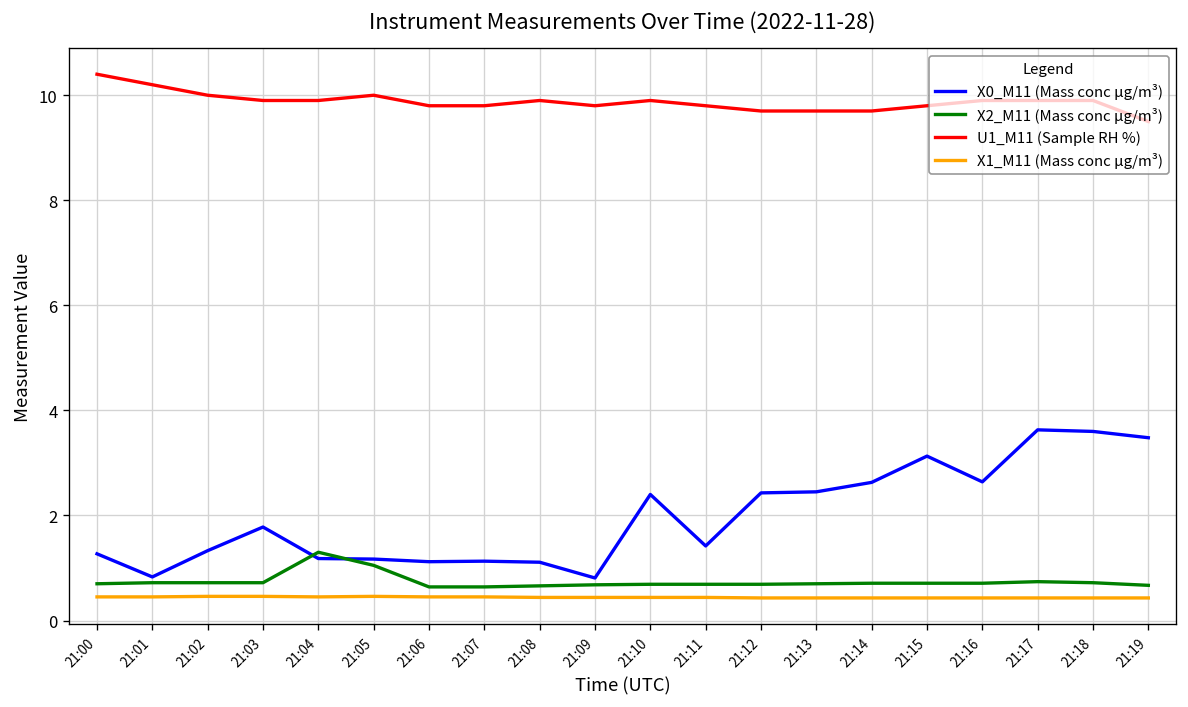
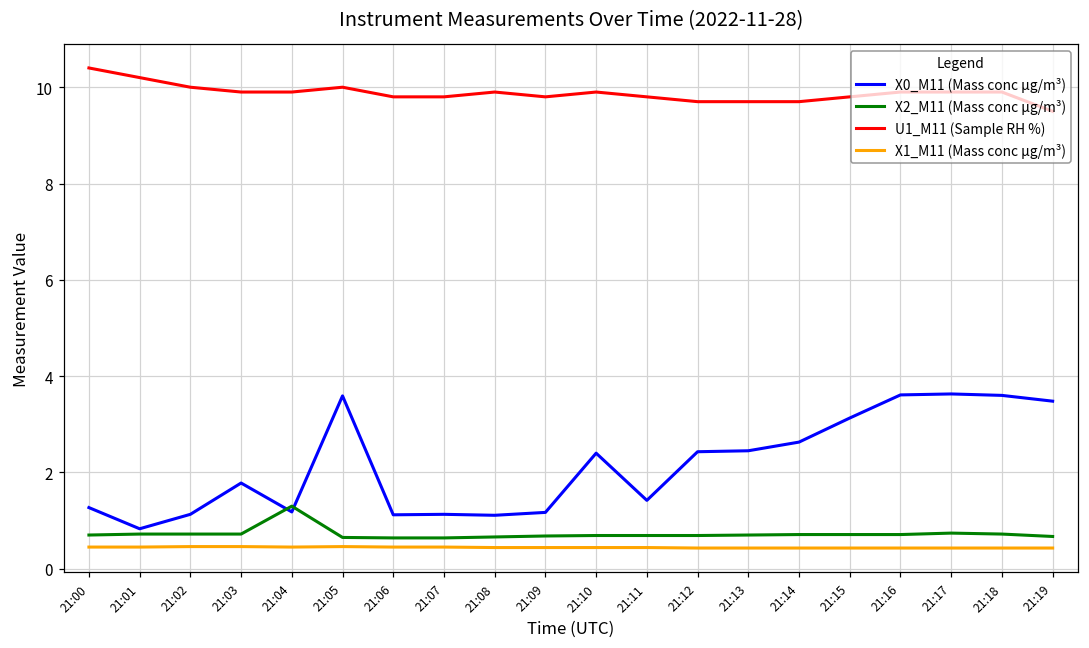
  {
    "X0_M11 (Mass conc μg/m³)": {
      "21:00": 1.3,
      "21:01": 0.8,
-     "21:02": 1.3,
+     "21:02": 1.1,
      "21:03": 1.8,
      "21:04": 1.2,
-     "21:05": 1.2,
+     "21:05": 3.6,
      "21:06": 1.1,
      "21:07": 1.1,
      "21:08": 1.1,
-     "21:09": 0.8,
+     "21:09": 1.2,
      "21:10": 2.4,
      "21:11": 1.4,
      "21:12": 2.4,
      "21:13": 2.5,
      "21:14": 2.6,
      "21:15": 3.1,
-     "21:16": 2.6,
+     "21:16": 3.6,
      "21:17": 3.6,
      "21:18": 3.6,
      "21:19": 3.5
    },
    "X2_M11 (Mass conc μg/m³)": {
      "21:00": 0.7,
      "21:01": 0.7,
      "21:02": 0.7,
      "21:03": 0.7,
      "21:04": 1.3,
-     "21:05": 1.1,
+     "21:05": 0.7,
      "21:06": 0.6,
      "21:07": 0.6,
      "21:08": 0.7,
      "21:09": 0.7,
      "21:10": 0.7,
      "21:11": 0.7,
      "21:12": 0.7,
      "21:13": 0.7,
      "21:14": 0.7,
      "21:15": 0.7,
      "21:16": 0.7,
      "21:17": 0.7,
      "21:18": 0.7,
      "21:19": 0.7
    },
    "U1_M11 (Sample RH %)": {
      "21:00": 10.4,
      "21:01": 10.2,
      "21:02": 10.0,
      "21:03": 9.9,
      "21:04": 9.9,
      "21:05": 10.0,
      "21:06": 9.8,
      "21:07": 9.8,
      "21:08": 9.9,
      "21:09": 9.8,
      "21:10": 9.9,
      "21:11": 9.8,
      "21:12": 9.7,
      "21:13": 9.7,
      "21:14": 9.7,
      "21:15": 9.8
    },
    "X1_M11 (Mass conc μg/m³)": {
      "21:00": 0.5,
      "21:01": 0.5,
      "21:02": 0.5,
      "21:03": 0.5,
      "21:04": 0.5,
      "21:05": 0.5,
      "21:06": 0.5,
      "21:07": 0.5,
      "21:08": 0.4,
      "21:09": 0.4,
      "21:10": 0.4,
      "21:11": 0.4,
      "21:12": 0.4,
      "21:13": 0.4,
      "21:14": 0.4,
      "21:15": 0.4,
      "21:16": 0.4,
      "21:17": 0.4,
      "21:18": 0.4,
      "21:19": 0.4
    }
  }
